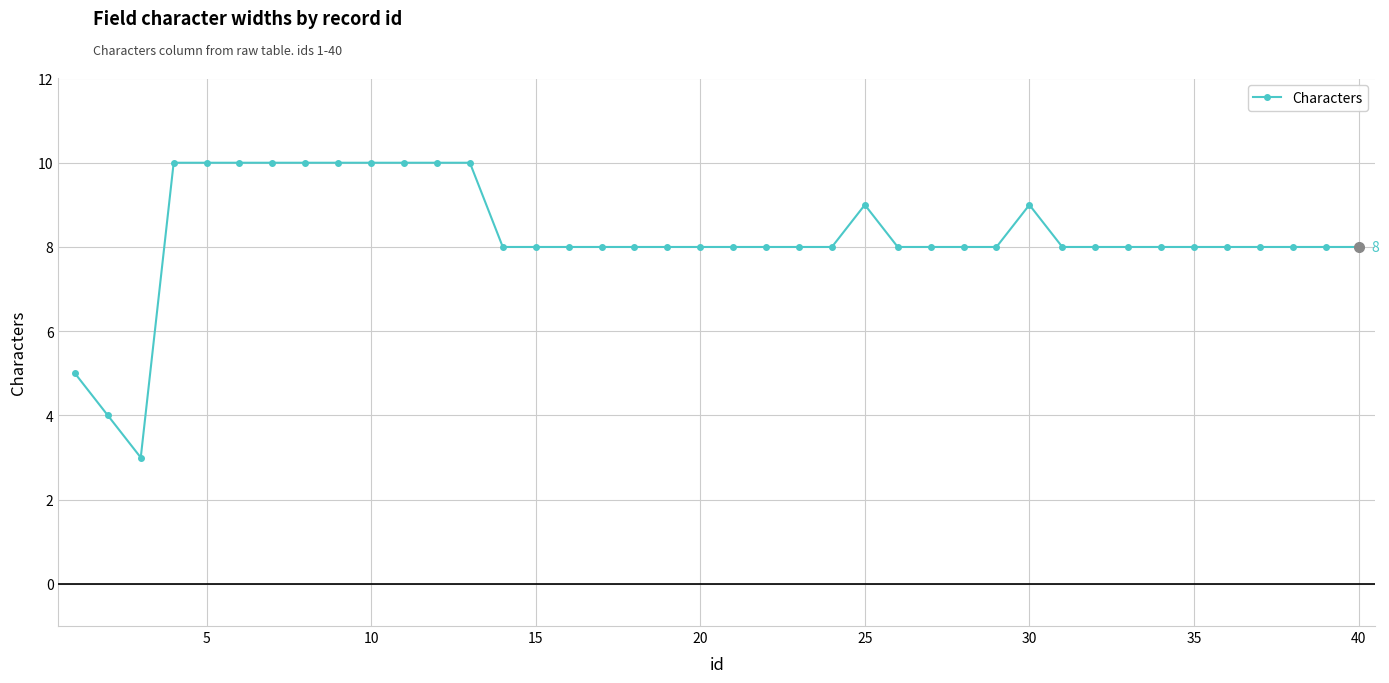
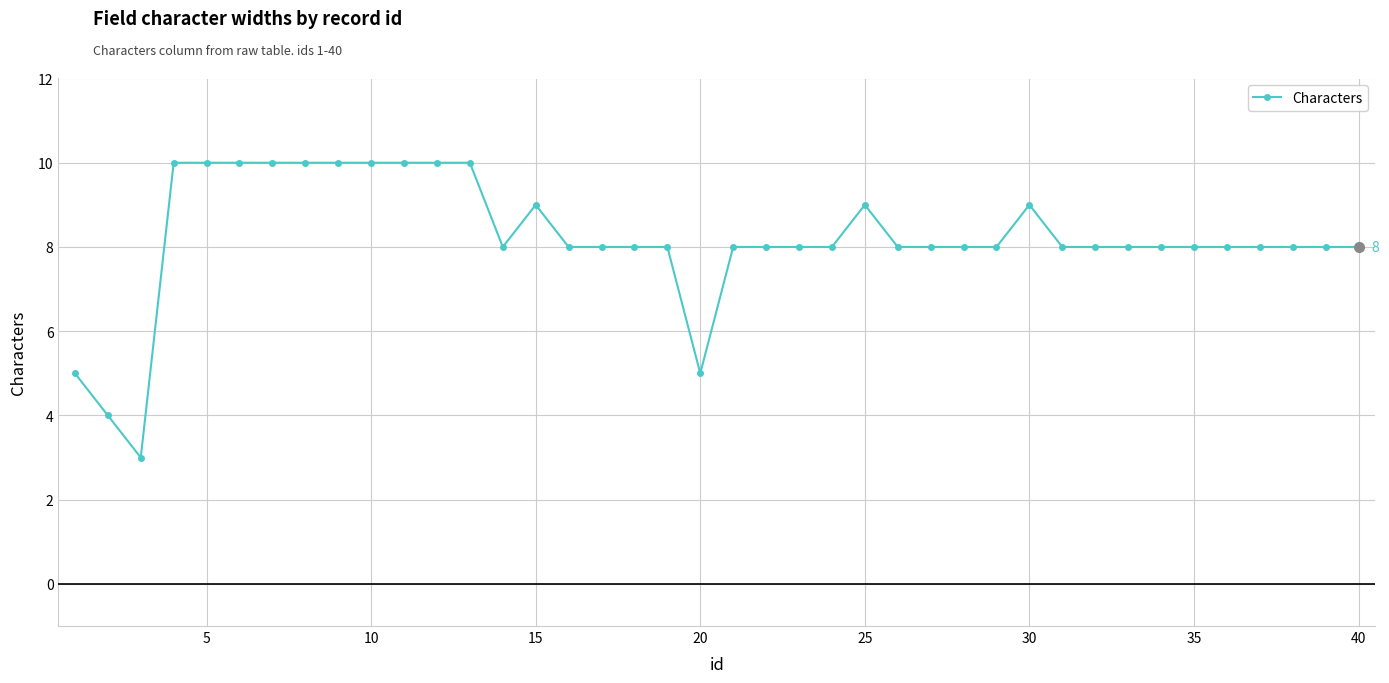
  {
    "Characters": {
      "5": 10,
      "10": 10,
-     "15": 8,
-     "20": 8,
+     "15": 9,
+     "20": 5,
      "25": 9,
      "30": 9,
      "35": 8
    }
  }
